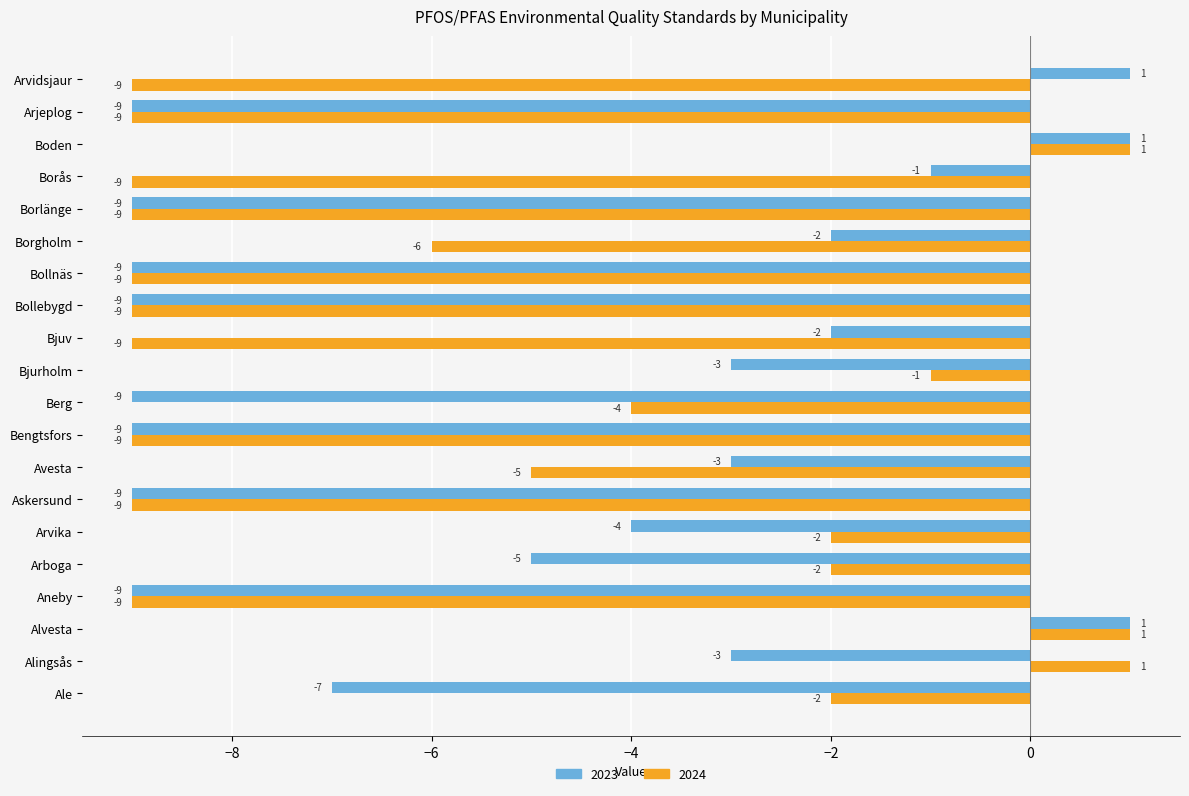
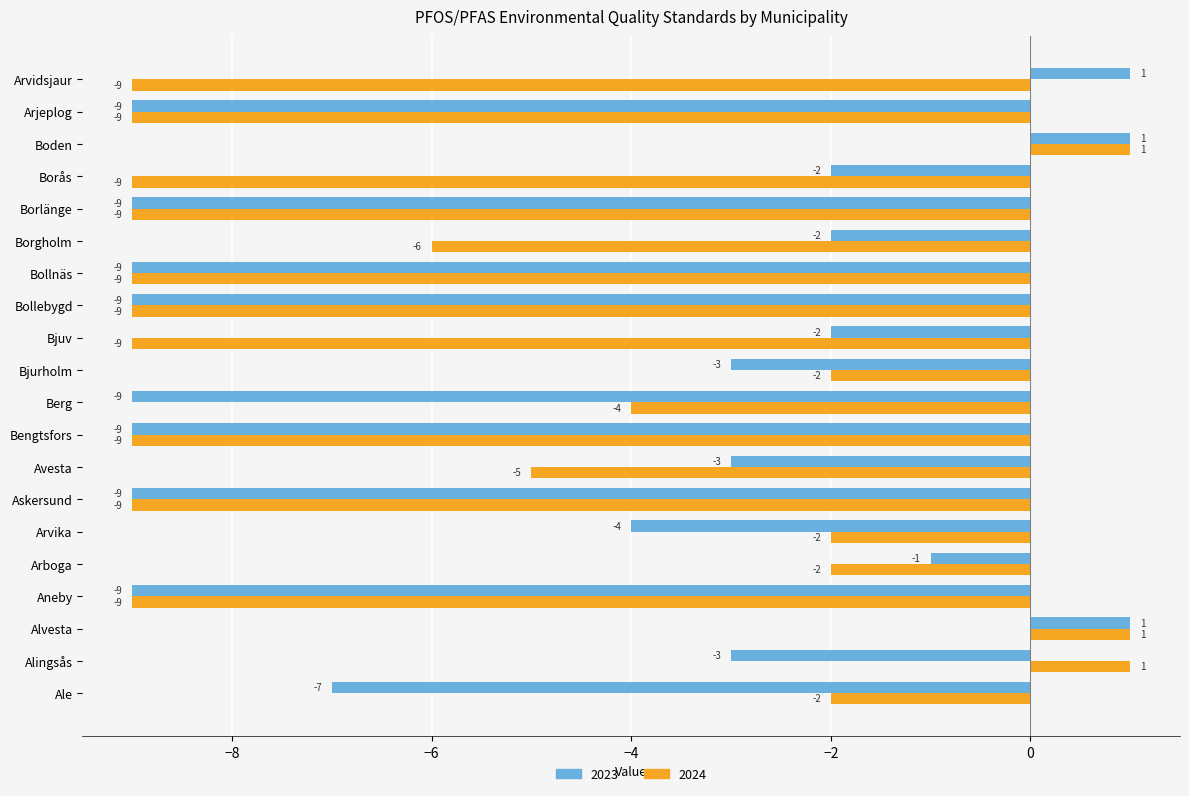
  {
    "2023": {
      "Arvidsjaur": 1,
      "Arjeplog": -9,
      "Boden": 1,
-     "Borås": -1,
+     "Borås": -2,
      "Borlänge": -9,
      "Borgholm": -2,
      "Bollnäs": -9,
      "Bollebygd": -9,
      "Bjuv": -2,
      "Bjurholm": -3,
      "Berg": -9,
      "Bengtsfors": -9,
      "Avesta": -3,
      "Askersund": -9,
      "Arvika": -4,
-     "Arboga": -5,
+     "Arboga": -1,
      "Aneby": -9,
      "Alvesta": 1,
      "Alingsås": -3,
      "Ale": -7
    },
    "2024": {
      "Arvidsjaur": -9,
      "Arjeplog": -9,
      "Boden": 1,
      "Borås": -9,
      "Borlänge": -9,
      "Borgholm": -6,
      "Bollnäs": -9,
      "Bollebygd": -9,
      "Bjuv": -9,
-     "Bjurholm": -1,
+     "Bjurholm": -2,
      "Berg": -4,
      "Bengtsfors": -9,
      "Avesta": -5,
      "Askersund": -9,
      "Arvika": -2,
      "Arboga": -2,
      "Aneby": -9,
      "Alvesta": 1,
      "Alingsås": 1,
      "Ale": -2
    }
  }
